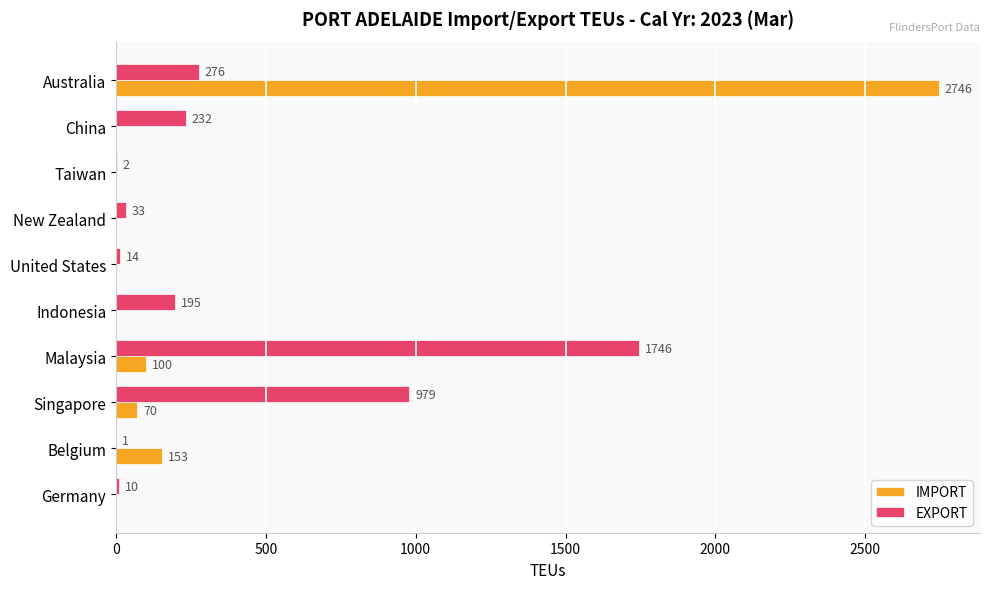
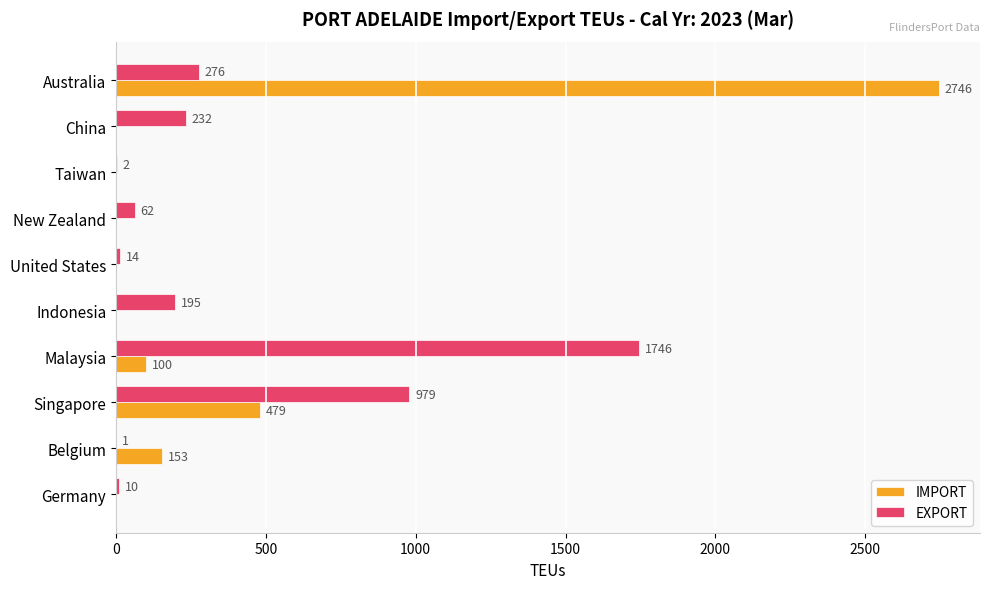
  {
    "IMPORT": {
      "Australia": 2746,
      "Malaysia": 100,
-     "Singapore": 70,
+     "Singapore": 479,
      "Belgium": 153
    },
    "EXPORT": {
      "Australia": 276,
      "China": 232,
      "Taiwan": 2,
-     "New Zealand": 33,
+     "New Zealand": 62,
      "United States": 14,
      "Indonesia": 195,
      "Malaysia": 1746,
      "Singapore": 979,
      "Belgium": 1,
      "Germany": 10
    }
  }
